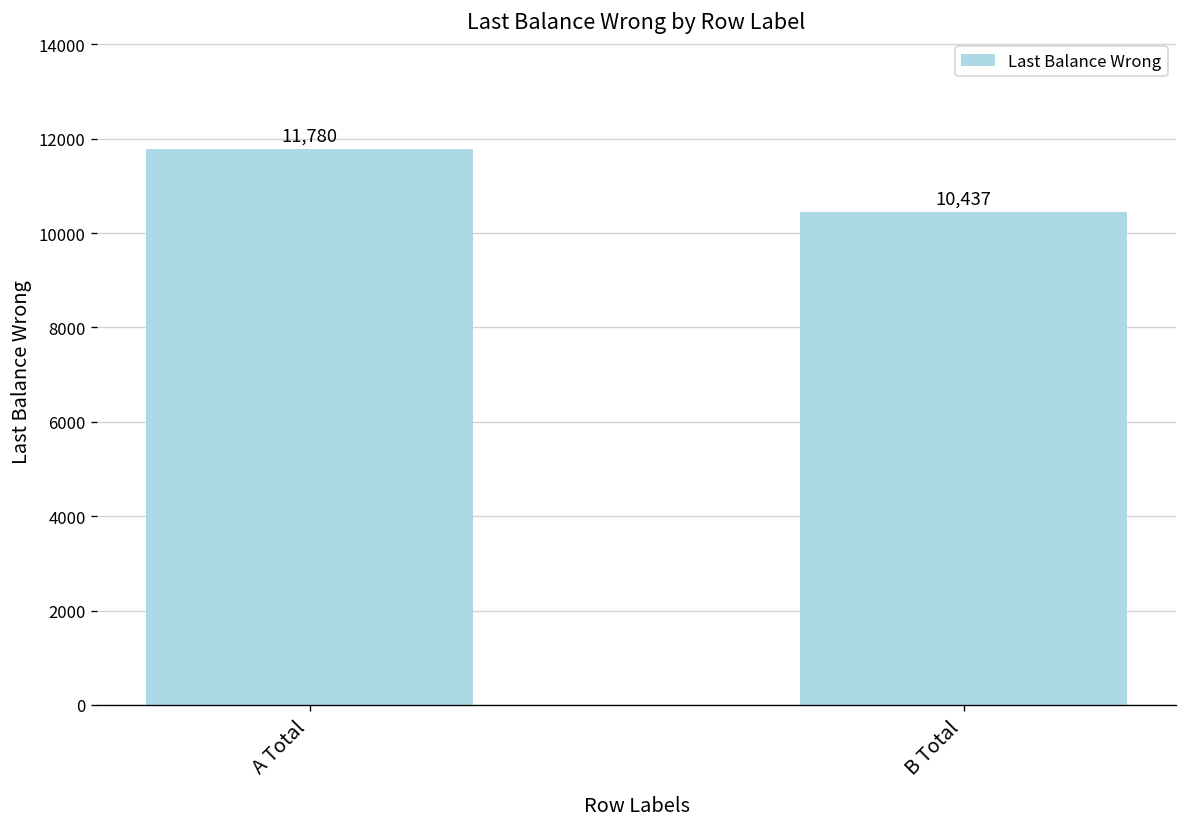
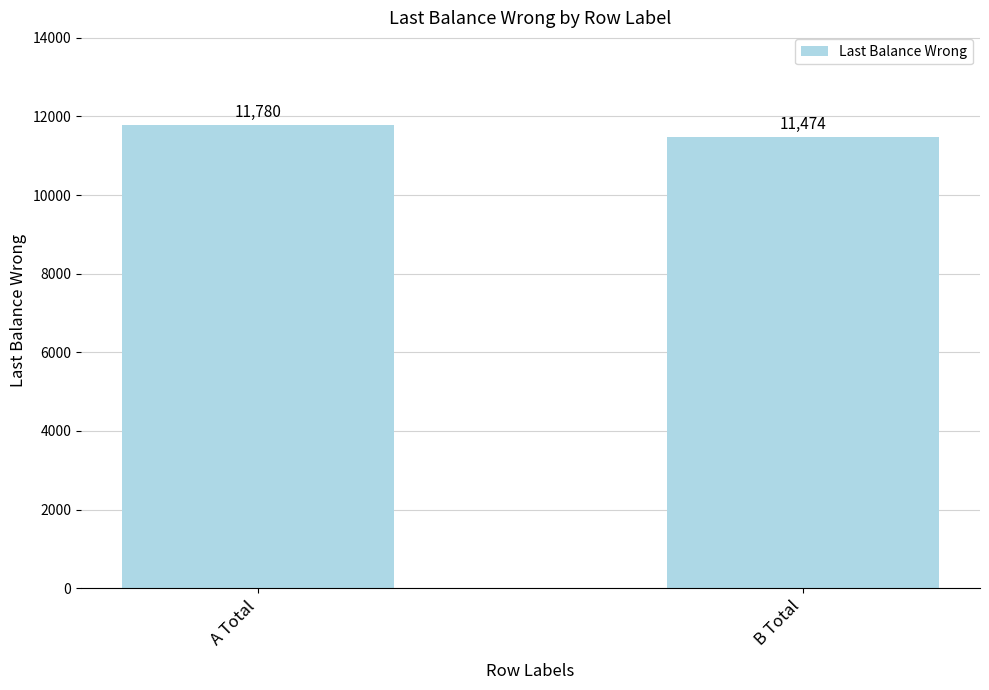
  {
    "A Total": "11,780",
-   "B Total": "10,437"
+   "B Total": "11,474"
  }
